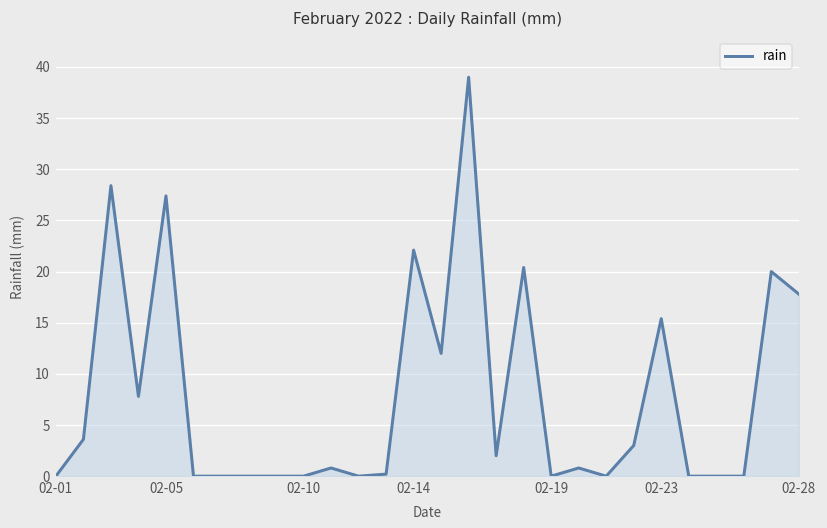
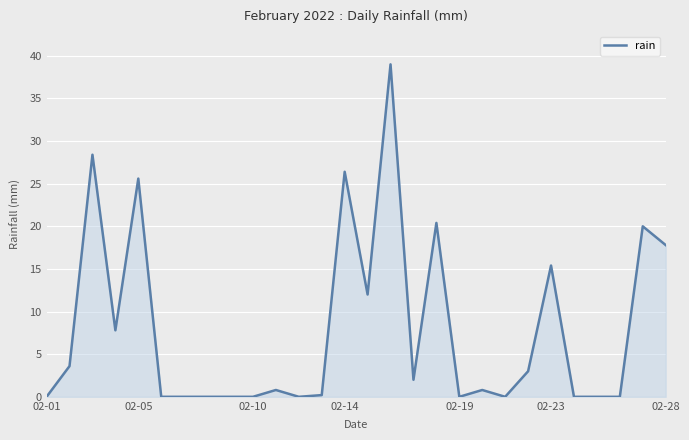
  {
    "02-01": 0,
-   "02-05": 27,
+   "02-05": 26,
    "02-10": 0,
-   "02-14": 22,
+   "02-14": 26,
    "02-19": 0,
    "02-23": 15,
    "02-28": 18
  }
